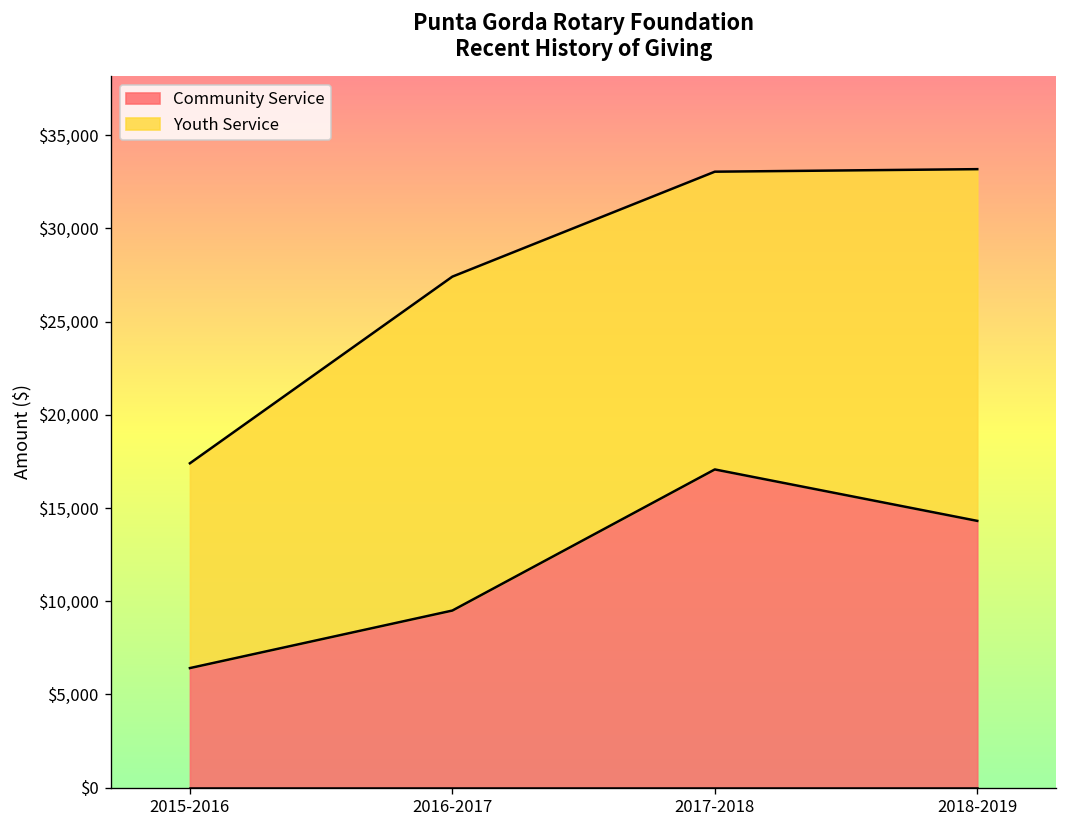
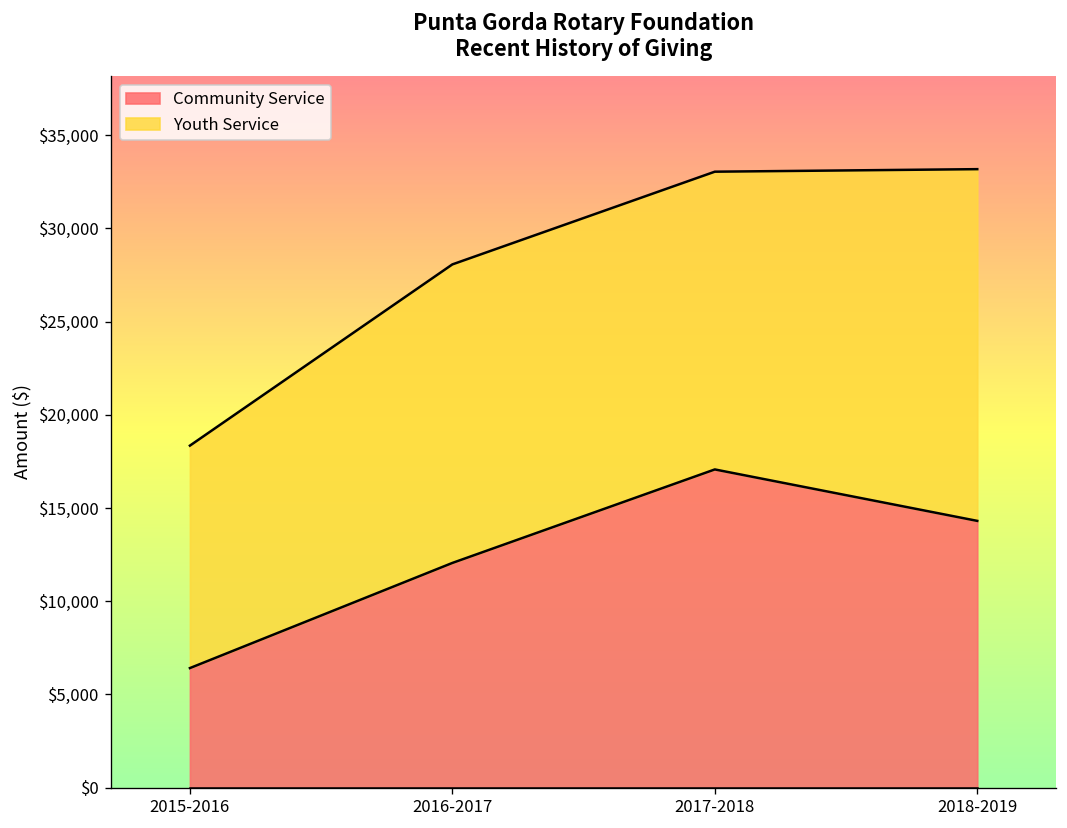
  {
    "Community Service": {
      "2015-2016": "$6,400",
-     "2016-2017": "$9,500",
+     "2016-2017": "$12,100",
      "2017-2018": "$17,100",
      "2018-2019": "$14,300"
    },
    "Youth Service": {
-     "2015-2016": "$11,000",
-     "2016-2017": "$17,900",
+     "2015-2016": "$11,900",
+     "2016-2017": "$16,000",
      "2017-2018": "$16,000",
      "2018-2019": "$18,900"
    }
  }
